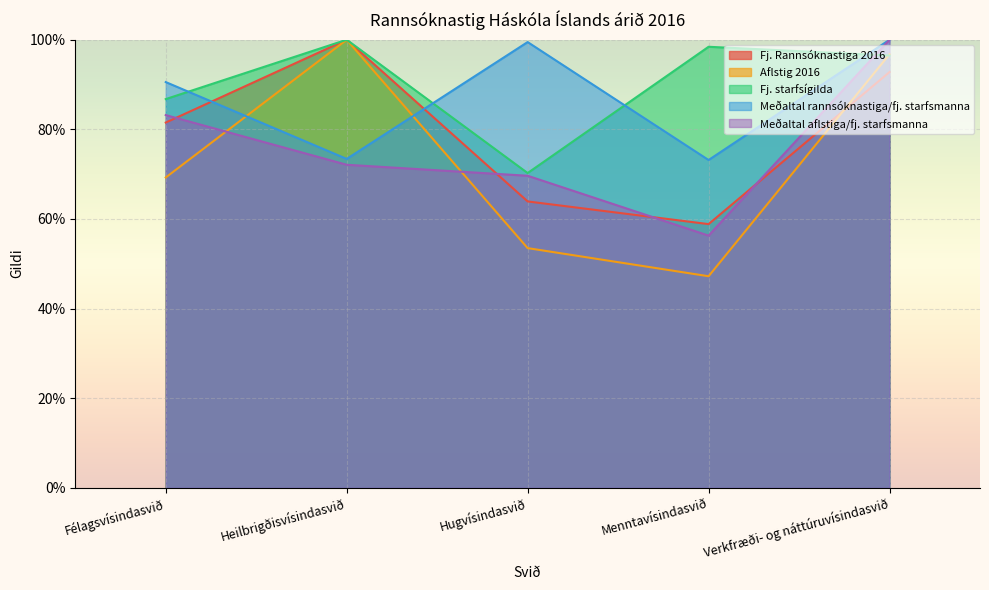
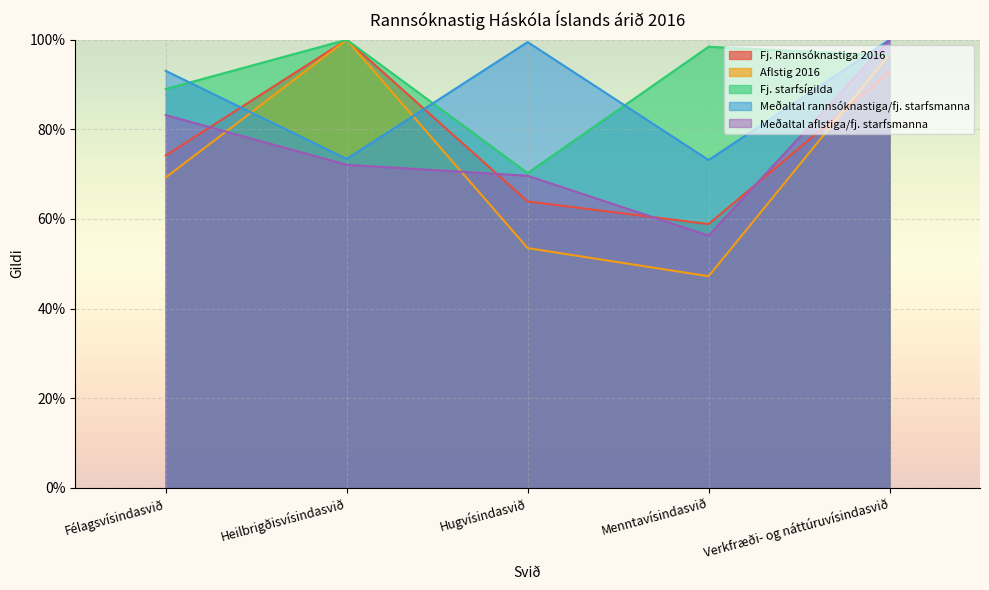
  {
    "Fj. Rannsóknastiga 2016": {
-     "Félagsvísindasvið": "82%",
+     "Félagsvísindasvið": "74%",
      "Hugvísindasvið": "64%",
      "Menntavísindasvið": "59%"
    },
    "Aflstig 2016": {
      "Félagsvísindasvið": "69%",
      "Hugvísindasvið": "53%",
      "Menntavísindasvið": "47%"
    },
    "Fj. starfsígilda": {
-     "Félagsvísindasvið": "87%",
+     "Félagsvísindasvið": "89%",
      "Hugvísindasvið": "70%",
      "Menntavísindasvið": "98%"
    },
    "Meðaltal rannsóknastiga/fj. starfsmanna": {
-     "Félagsvísindasvið": "91%",
+     "Félagsvísindasvið": "93%",
      "Heilbrigðisvísindasvið": "73%",
      "Hugvísindasvið": "99%",
      "Menntavísindasvið": "73%"
    },
    "Meðaltal aflstiga/fj. starfsmanna": {
      "Félagsvísindasvið": "83%",
      "Heilbrigðisvísindasvið": "72%",
      "Hugvísindasvið": "70%",
      "Menntavísindasvið": "56%"
    }
  }
